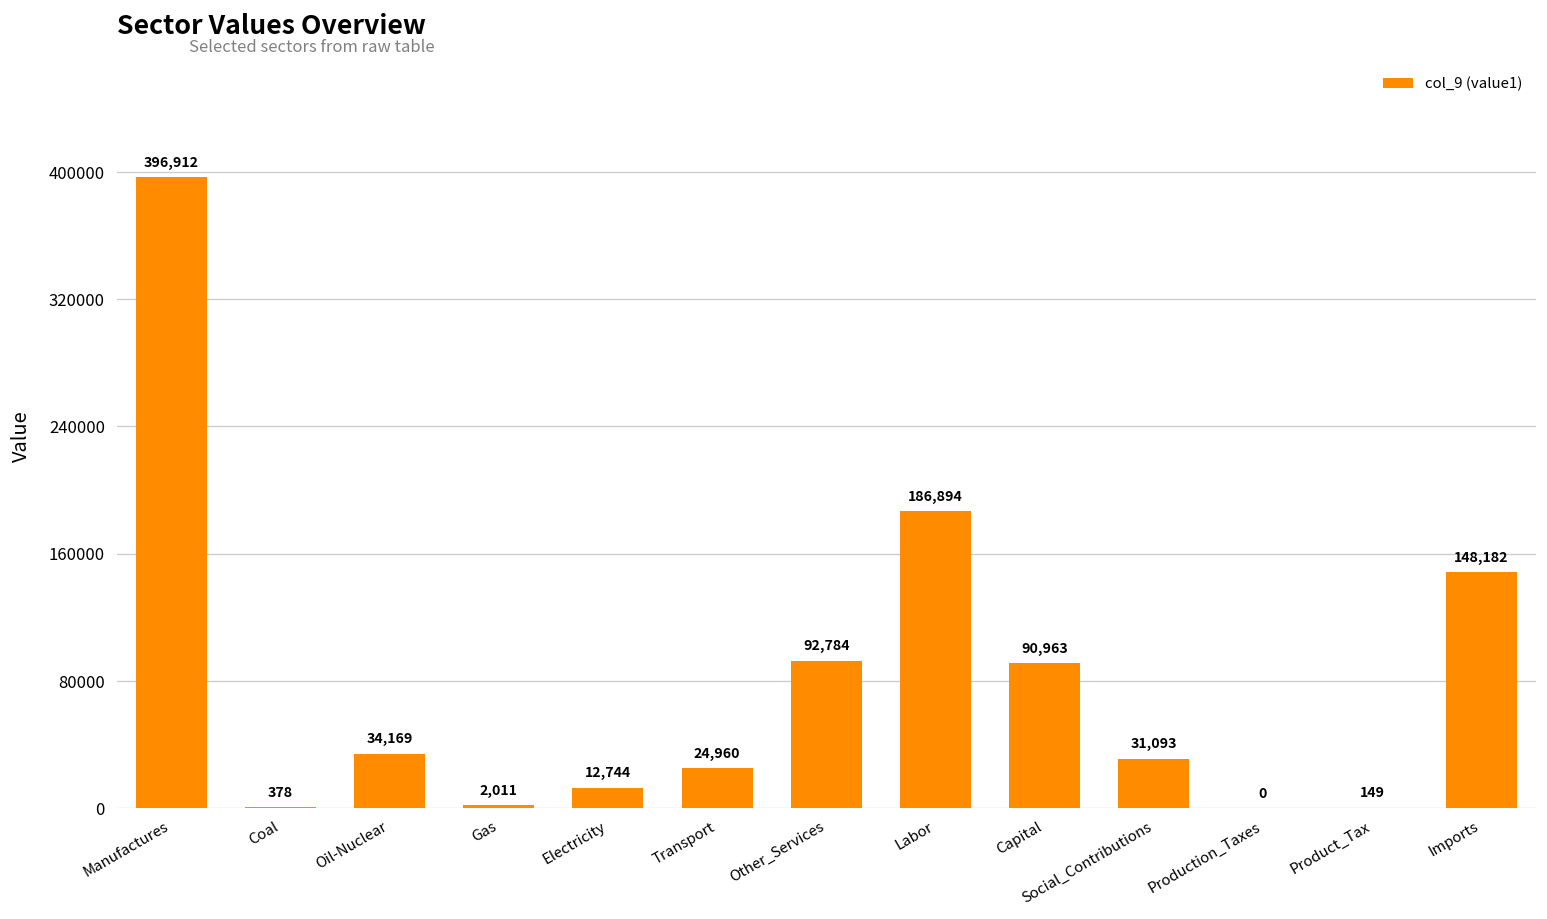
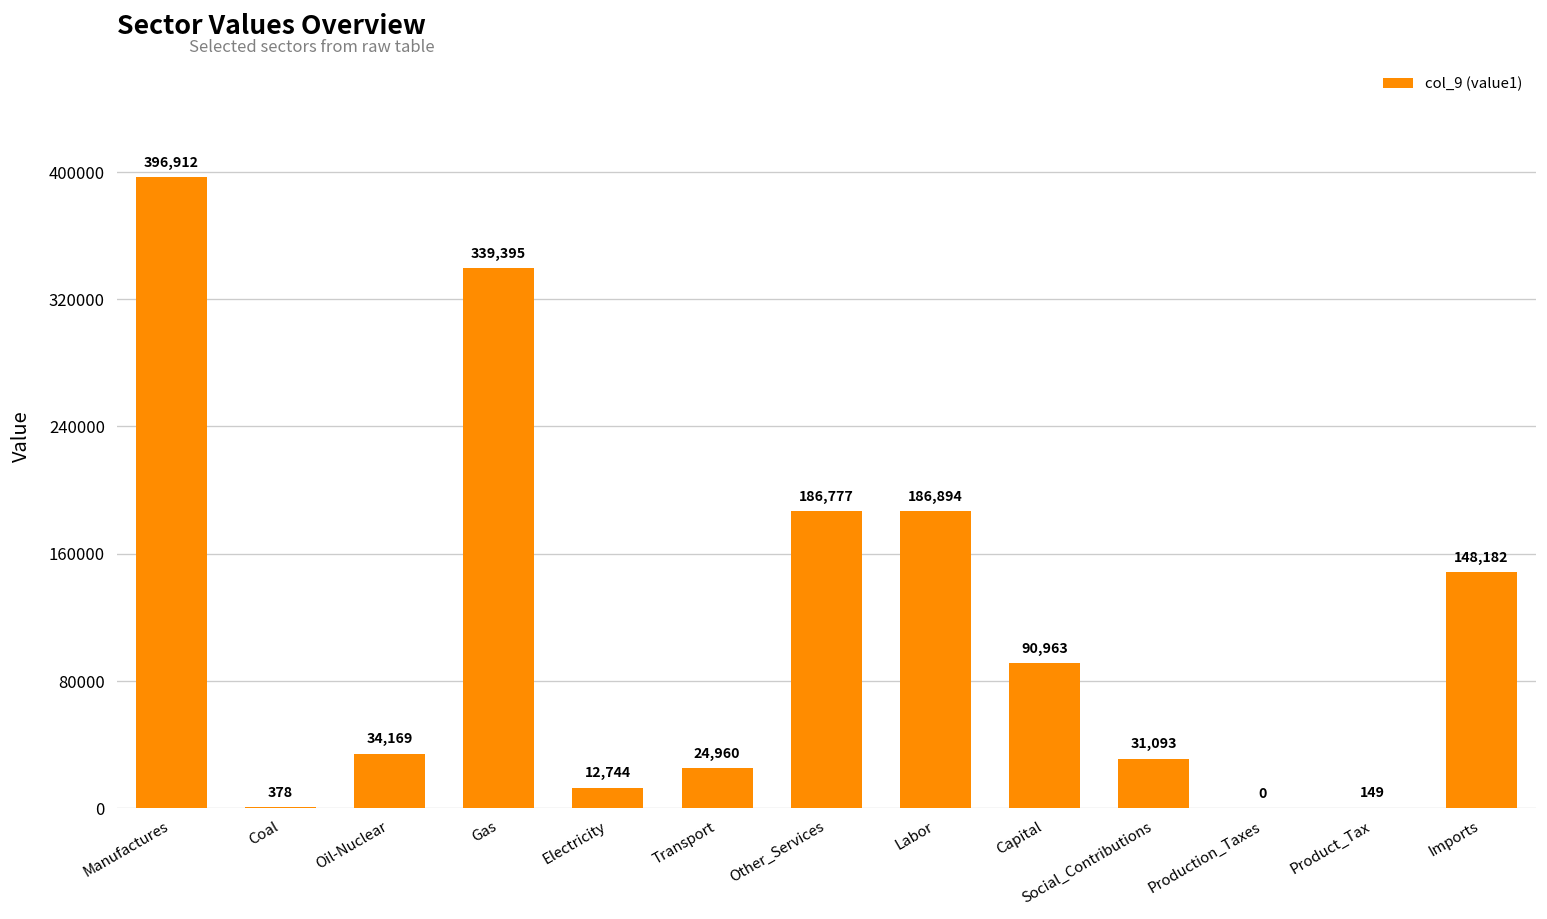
  {
    "Manufactures": "396,912",
    "Coal": "378",
    "Oil-Nuclear": "34,169",
-   "Gas": "2,011",
+   "Gas": "339,395",
    "Electricity": "12,744",
    "Transport": "24,960",
-   "Other_Services": "92,784",
+   "Other_Services": "186,777",
    "Labor": "186,894",
    "Capital": "90,963",
    "Social_Contributions": "31,093",
    "Production_Taxes": "0",
    "Product_Tax": "149",
    "Imports": "148,182"
  }
